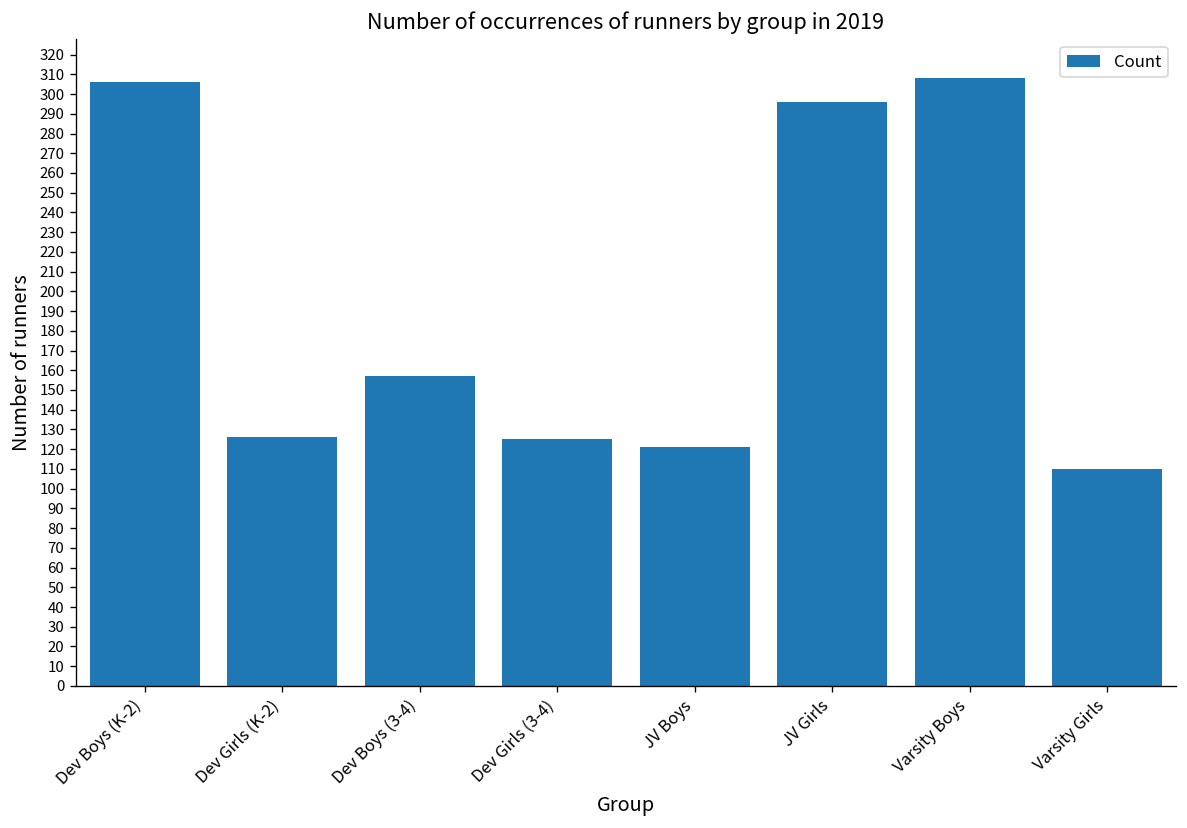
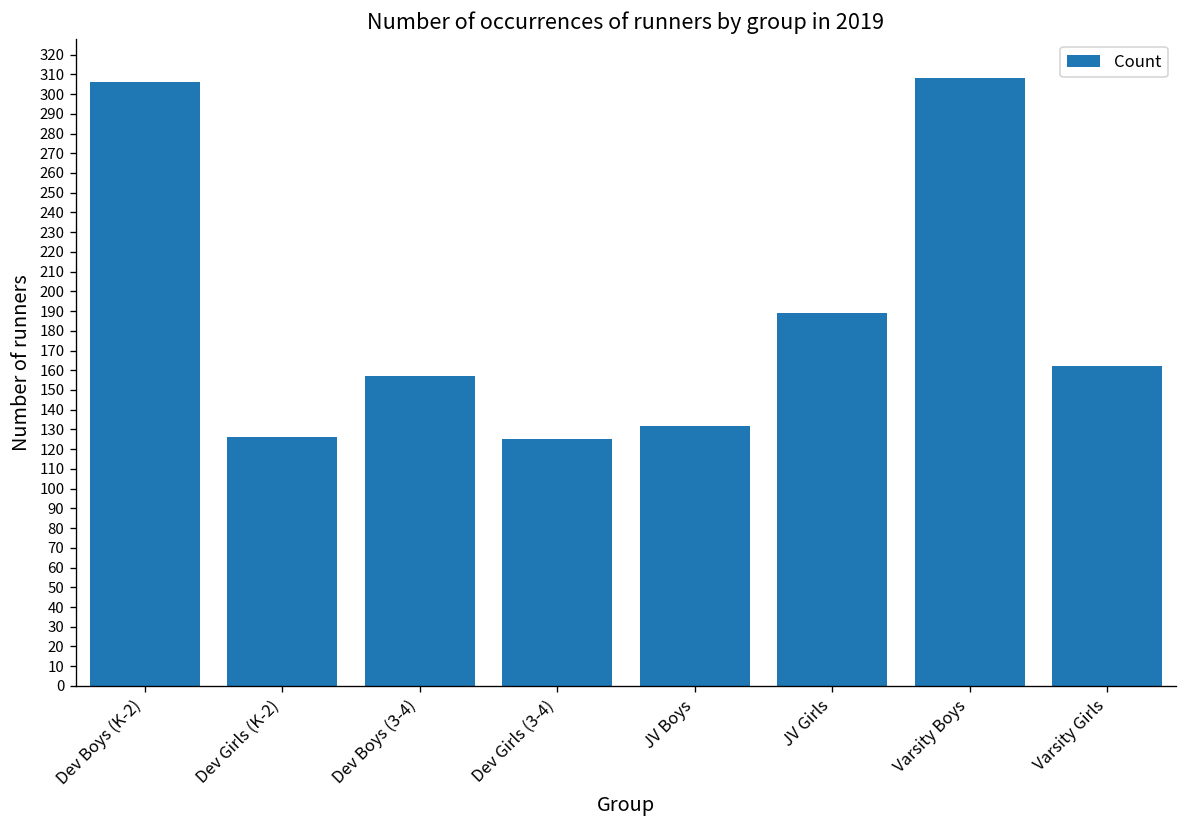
  {
    "Dev Boys (K-2)": 306,
    "Dev Girls (K-2)": 126,
    "Dev Boys (3-4)": 157,
    "Dev Girls (3-4)": 125,
-   "JV Boys": 121,
-   "JV Girls": 296,
+   "JV Boys": 132,
+   "JV Girls": 189,
    "Varsity Boys": 308,
-   "Varsity Girls": 110
+   "Varsity Girls": 162
  }
